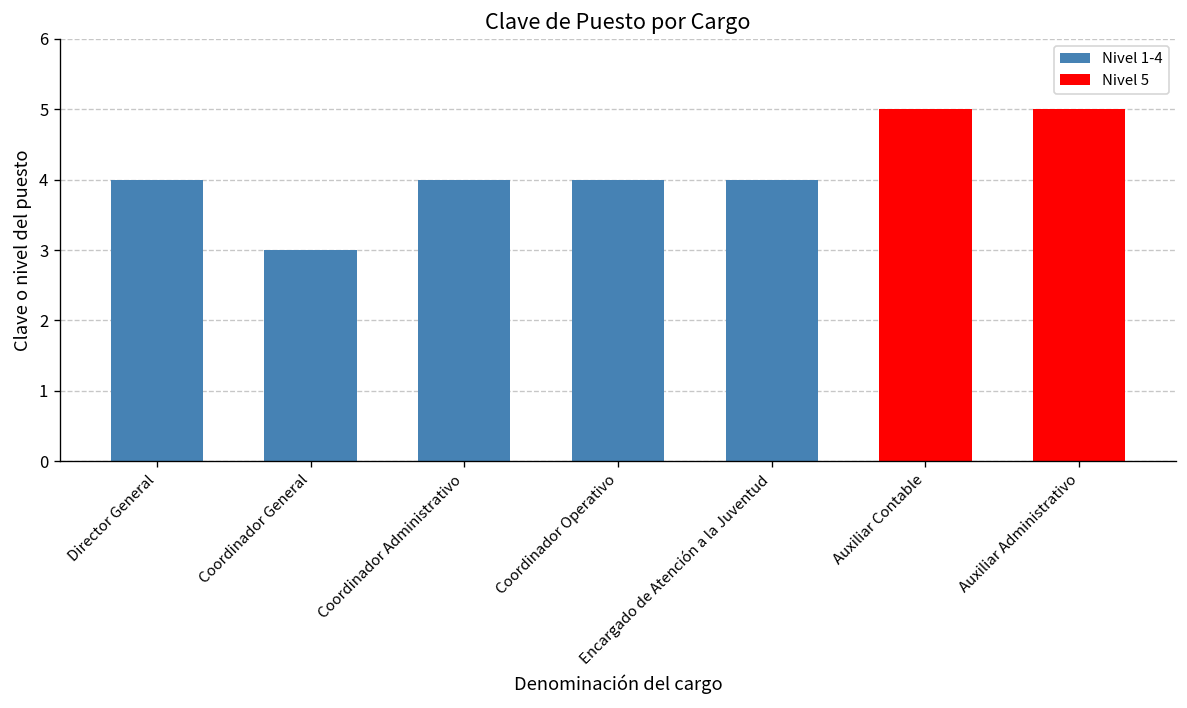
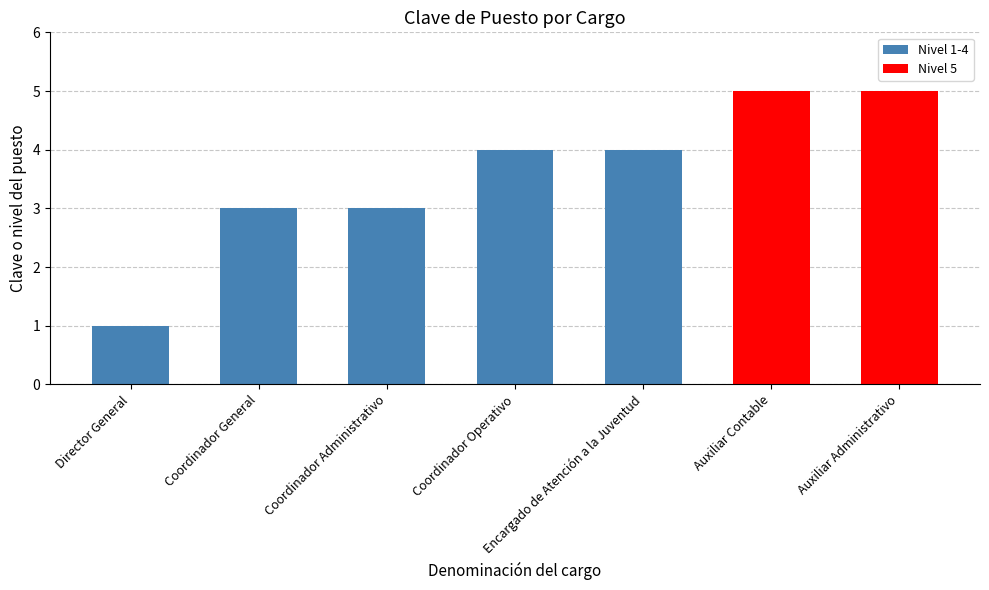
  {
-   "Director General": 4,
+   "Director General": 1,
    "Coordinador General": 3,
-   "Coordinador Administrativo": 4,
+   "Coordinador Administrativo": 3,
    "Coordinador Operativo": 4,
    "Encargado de Atención a la Juventud": 4,
    "Auxiliar Contable": 5,
    "Auxiliar Administrativo": 5
  }
